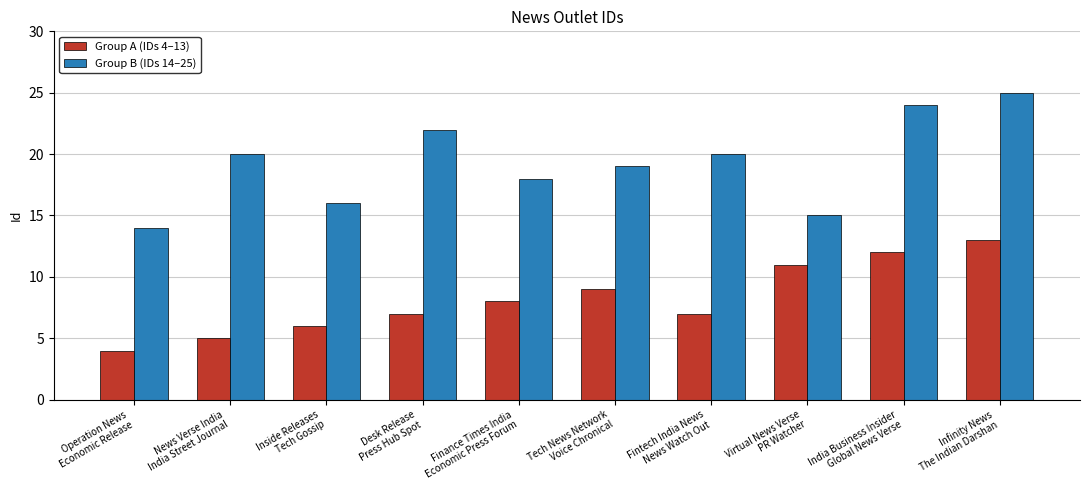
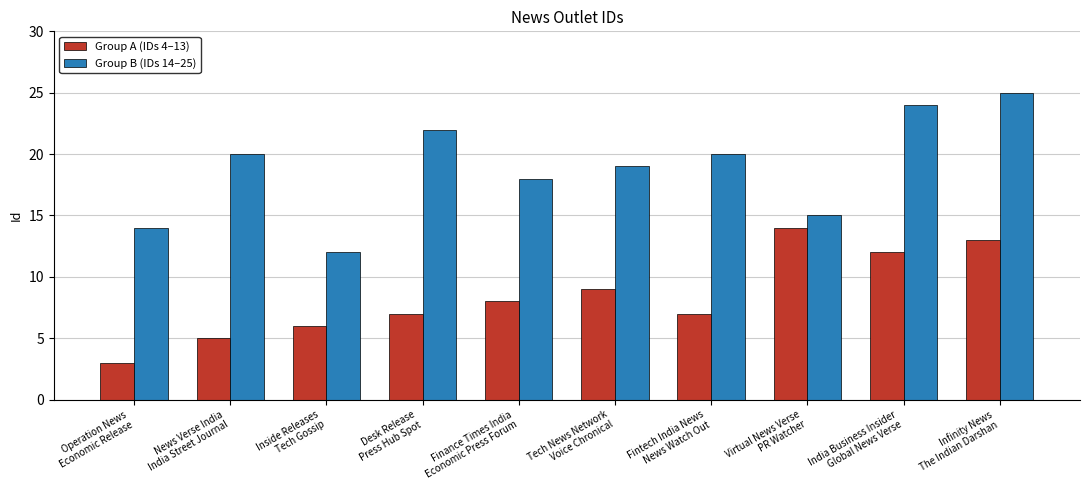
  {
    "Group A (IDs 4–13)": {
-     "Operation News Economic Release": 4,
+     "Operation News Economic Release": 3,
      "News Verse India India Street Journal": 5,
      "Inside Releases Tech Gossip": 6,
      "Desk Release Press Hub Spot": 7,
      "Finance Times India Economic Press Forum": 8,
      "Tech News Network Voice Chronical": 9,
      "Fintech India News News Watch Out": 7,
-     "Virtual News Verse PR Watcher": 11,
+     "Virtual News Verse PR Watcher": 14,
      "India Business Insider Global News Verse": 12,
      "Infinity News The Indian Darshan": 13
    },
    "Group B (IDs 14–25)": {
      "Operation News Economic Release": 14,
      "News Verse India India Street Journal": 20,
-     "Inside Releases Tech Gossip": 16,
+     "Inside Releases Tech Gossip": 12,
      "Desk Release Press Hub Spot": 22,
      "Finance Times India Economic Press Forum": 18,
      "Tech News Network Voice Chronical": 19,
      "Fintech India News News Watch Out": 20,
      "Virtual News Verse PR Watcher": 15,
      "India Business Insider Global News Verse": 24,
      "Infinity News The Indian Darshan": 25
    }
  }
